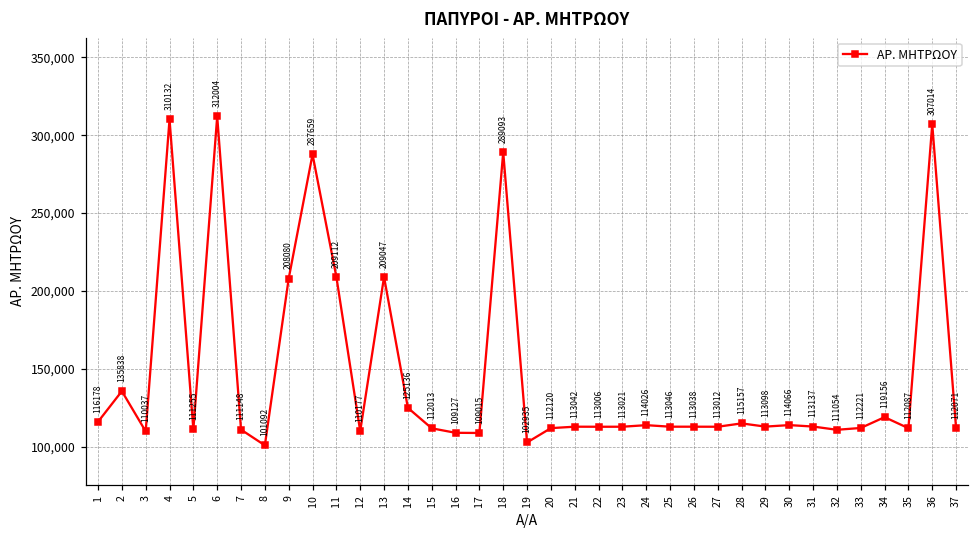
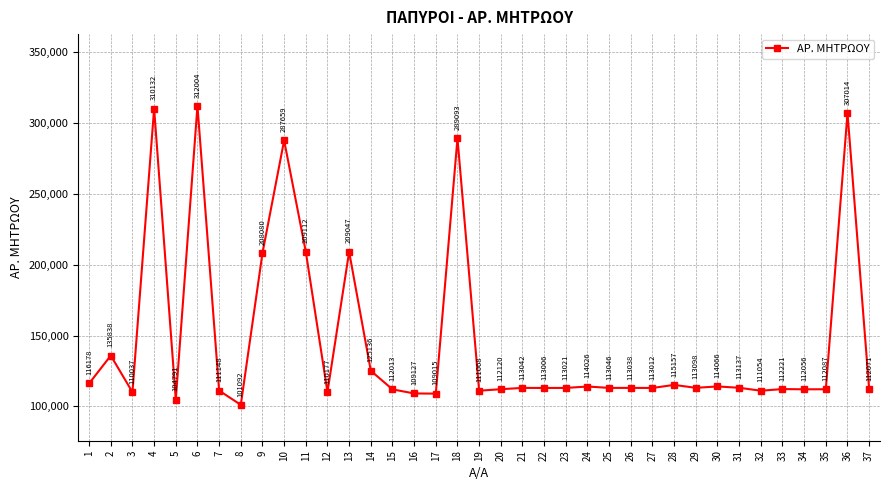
  {
    "1": 116178,
    "2": 135838,
    "3": 110037,
    "4": 310132,
-   "5": 111255,
+   "5": 104791,
    "6": 312004,
    "7": 111148,
    "8": 101092,
    "9": 208080,
    "10": 287659,
    "11": 209112,
    "12": 110177,
    "13": 209047,
    "14": 125136,
    "15": 112013,
    "16": 109127,
    "17": 109015,
    "18": 289093,
-   "19": 102935,
+   "19": 111068,
    "20": 112120,
    "21": 113042,
    "22": 113006,
    "23": 113021,
    "24": 114026,
    "25": 113046,
    "26": 113038,
    "27": 113012,
    "28": 115157,
    "29": 113098,
    "30": 114066,
    "31": 113137,
    "32": 111054,
    "33": 112221,
-   "34": 119156,
+   "34": 112056,
    "35": 112087,
    "36": 307014,
    "37": 112071
  }
